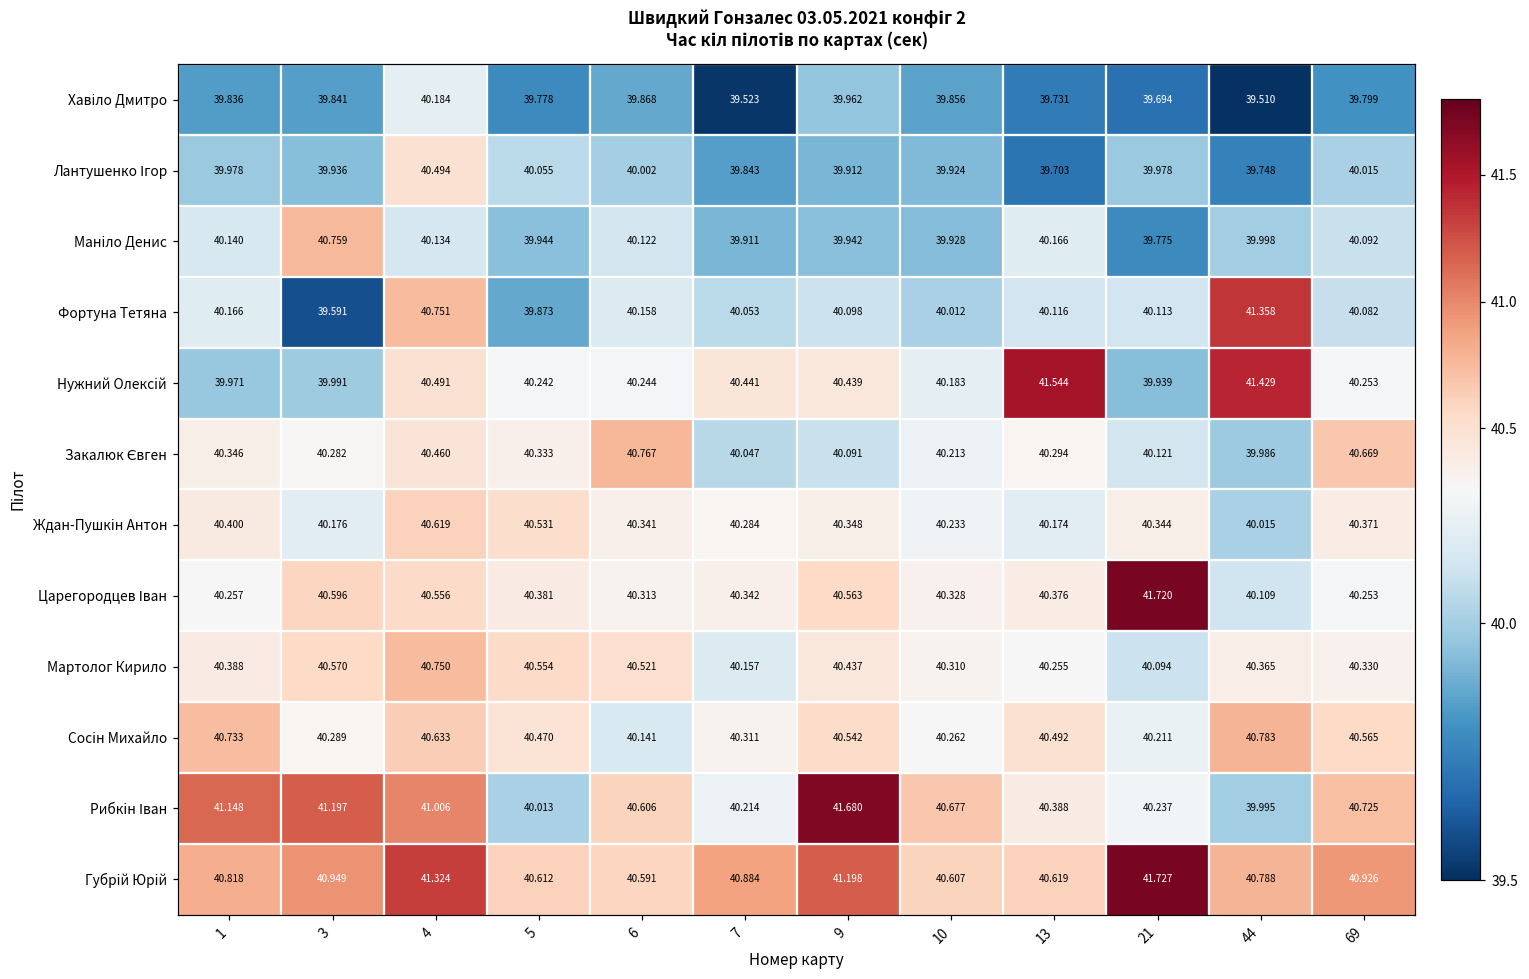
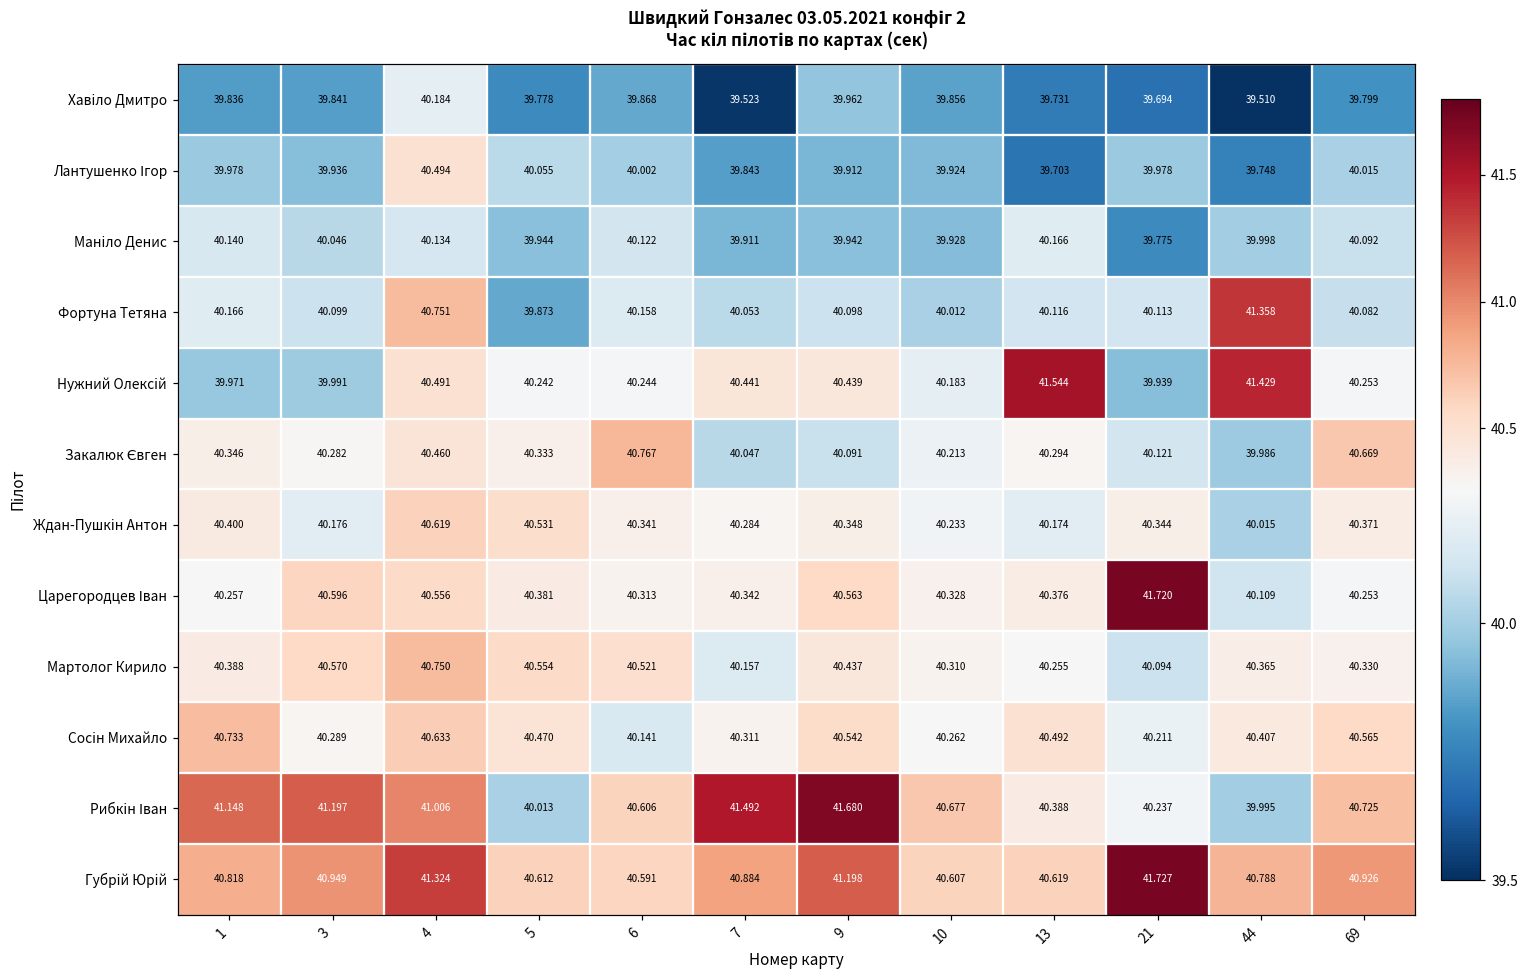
  {
    "Хавіло Дмитро": {
      "1": 39.836,
      "3": 39.841,
      "4": 40.184,
      "5": 39.778,
      "6": 39.868,
      "7": 39.523,
      "9": 39.962,
      "10": 39.856,
      "13": 39.731,
      "21": 39.694,
      "44": 39.510,
      "69": 39.799
    },
    "Лантушенко Ігор": {
      "1": 39.978,
      "3": 39.936,
      "4": 40.494,
      "5": 40.055,
      "6": 40.002,
      "7": 39.843,
      "9": 39.912,
      "10": 39.924,
      "13": 39.703,
      "21": 39.978,
      "44": 39.748,
      "69": 40.015
    },
    "Маніло Денис": {
      "1": 40.140,
-     "3": 40.759,
+     "3": 40.046,
      "4": 40.134,
      "5": 39.944,
      "6": 40.122,
      "7": 39.911,
      "9": 39.942,
      "10": 39.928,
      "13": 40.166,
      "21": 39.775,
      "44": 39.998,
      "69": 40.092
    },
    "Фортуна Тетяна": {
      "1": 40.166,
-     "3": 39.591,
+     "3": 40.099,
      "4": 40.751,
      "5": 39.873,
      "6": 40.158,
      "7": 40.053,
      "9": 40.098,
      "10": 40.012,
      "13": 40.116,
      "21": 40.113,
      "44": 41.358,
      "69": 40.082
    },
    "Нужний Олексій": {
      "1": 39.971,
      "3": 39.991,
      "4": 40.491,
      "5": 40.242,
      "6": 40.244,
      "7": 40.441,
      "9": 40.439,
      "10": 40.183,
      "13": 41.544,
      "21": 39.939,
      "44": 41.429,
      "69": 40.253
    },
    "Закалюк Євген": {
      "1": 40.346,
      "3": 40.282,
      "4": 40.460,
      "5": 40.333,
      "6": 40.767,
      "7": 40.047,
      "9": 40.091,
      "10": 40.213,
      "13": 40.294,
      "21": 40.121,
      "44": 39.986,
      "69": 40.669
    },
    "Ждан-Пушкін Антон": {
      "1": 40.400,
      "3": 40.176,
      "4": 40.619,
      "5": 40.531,
      "6": 40.341,
      "7": 40.284,
      "9": 40.348,
      "10": 40.233,
      "13": 40.174,
      "21": 40.344,
      "44": 40.015,
      "69": 40.371
    },
    "Царегородцев Іван": {
      "1": 40.257,
      "3": 40.596,
      "4": 40.556,
      "5": 40.381,
      "6": 40.313,
      "7": 40.342,
      "9": 40.563,
      "10": 40.328,
      "13": 40.376,
      "21": 41.720,
      "44": 40.109,
      "69": 40.253
    },
    "Мартолог Кирило": {
      "1": 40.388,
      "3": 40.570,
      "4": 40.750,
      "5": 40.554,
      "6": 40.521,
      "7": 40.157,
      "9": 40.437,
      "10": 40.310,
      "13": 40.255,
      "21": 40.094,
      "44": 40.365,
      "69": 40.330
    },
    "Сосін Михайло": {
      "1": 40.733,
      "3": 40.289,
      "4": 40.633,
      "5": 40.470,
      "6": 40.141,
      "7": 40.311,
      "9": 40.542,
      "10": 40.262,
      "13": 40.492,
      "21": 40.211,
-     "44": 40.783,
+     "44": 40.407,
      "69": 40.565
    },
    "Рибкін Іван": {
      "1": 41.148,
      "3": 41.197,
      "4": 41.006,
      "5": 40.013,
      "6": 40.606,
-     "7": 40.214,
+     "7": 41.492,
      "9": 41.680,
      "10": 40.677,
      "13": 40.388,
      "21": 40.237,
      "44": 39.995,
      "69": 40.725
    },
    "Губрій Юрій": {
      "1": 40.818,
      "3": 40.949,
      "4": 41.324,
      "5": 40.612,
      "6": 40.591,
      "7": 40.884,
      "9": 41.198,
      "10": 40.607,
      "13": 40.619,
      "21": 41.727,
      "44": 40.788,
      "69": 40.926
    }
  }
